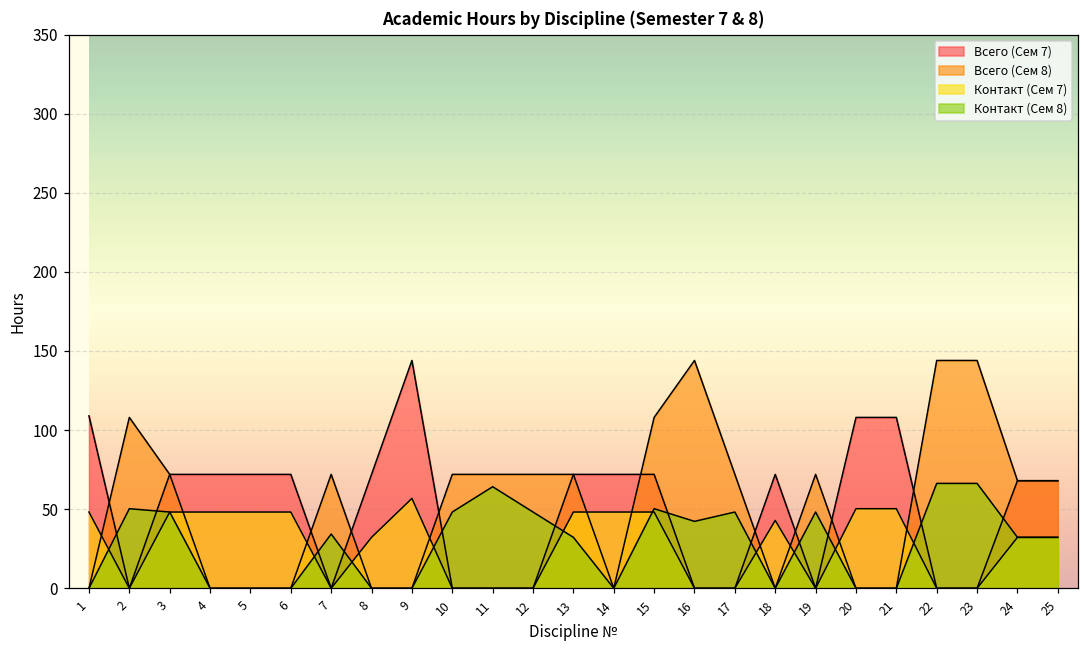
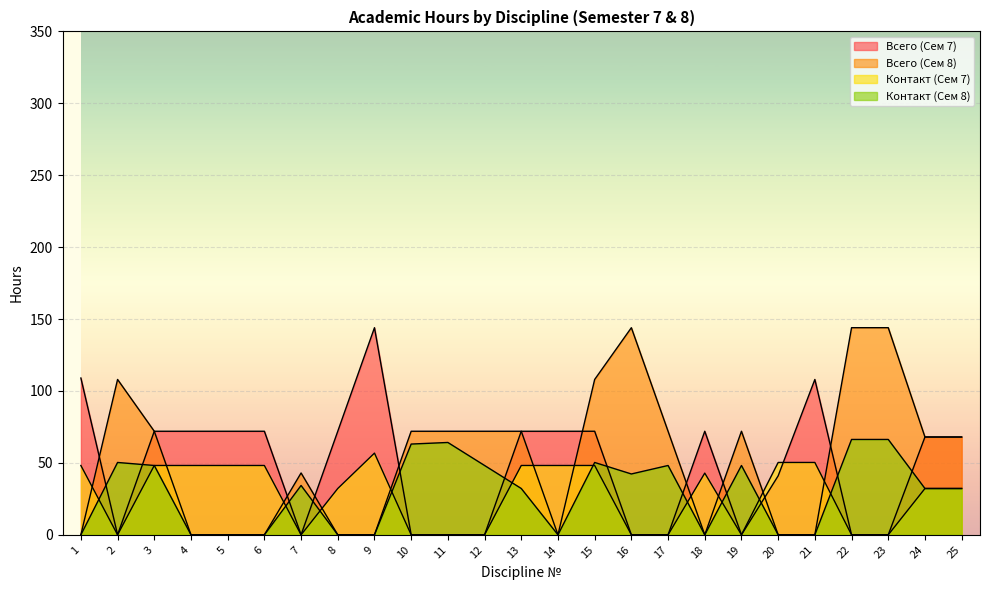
  {
    "Всего (Сем 7)": {
      "1": 109,
      "4": 72,
      "5": 72,
      "6": 72,
      "8": 72,
      "9": 144,
      "14": 72,
      "15": 72,
      "18": 72,
-     "20": 108,
+     "20": 41,
      "21": 108
    },
    "Всего (Сем 8)": {
      "2": 108,
-     "7": 72,
+     "7": 43,
      "10": 72,
      "11": 72,
      "12": 72,
      "15": 108,
      "16": 144,
      "17": 72,
      "19": 72,
      "22": 144,
      "23": 144
    },
    "Контакт (Сем 7)": {
      "1": 48,
      "4": 48,
      "5": 48,
      "6": 48,
      "8": 32,
      "9": 57,
      "13": 48,
      "14": 48,
      "15": 48,
      "18": 43,
      "20": 50,
      "21": 50
    },
    "Контакт (Сем 8)": {
      "2": 50,
      "7": 34,
-     "10": 48,
+     "10": 63,
      "11": 64,
      "12": 48,
      "13": 32,
      "15": 50,
      "16": 42,
      "17": 48,
      "19": 48,
      "22": 66,
      "23": 66
    }
  }
